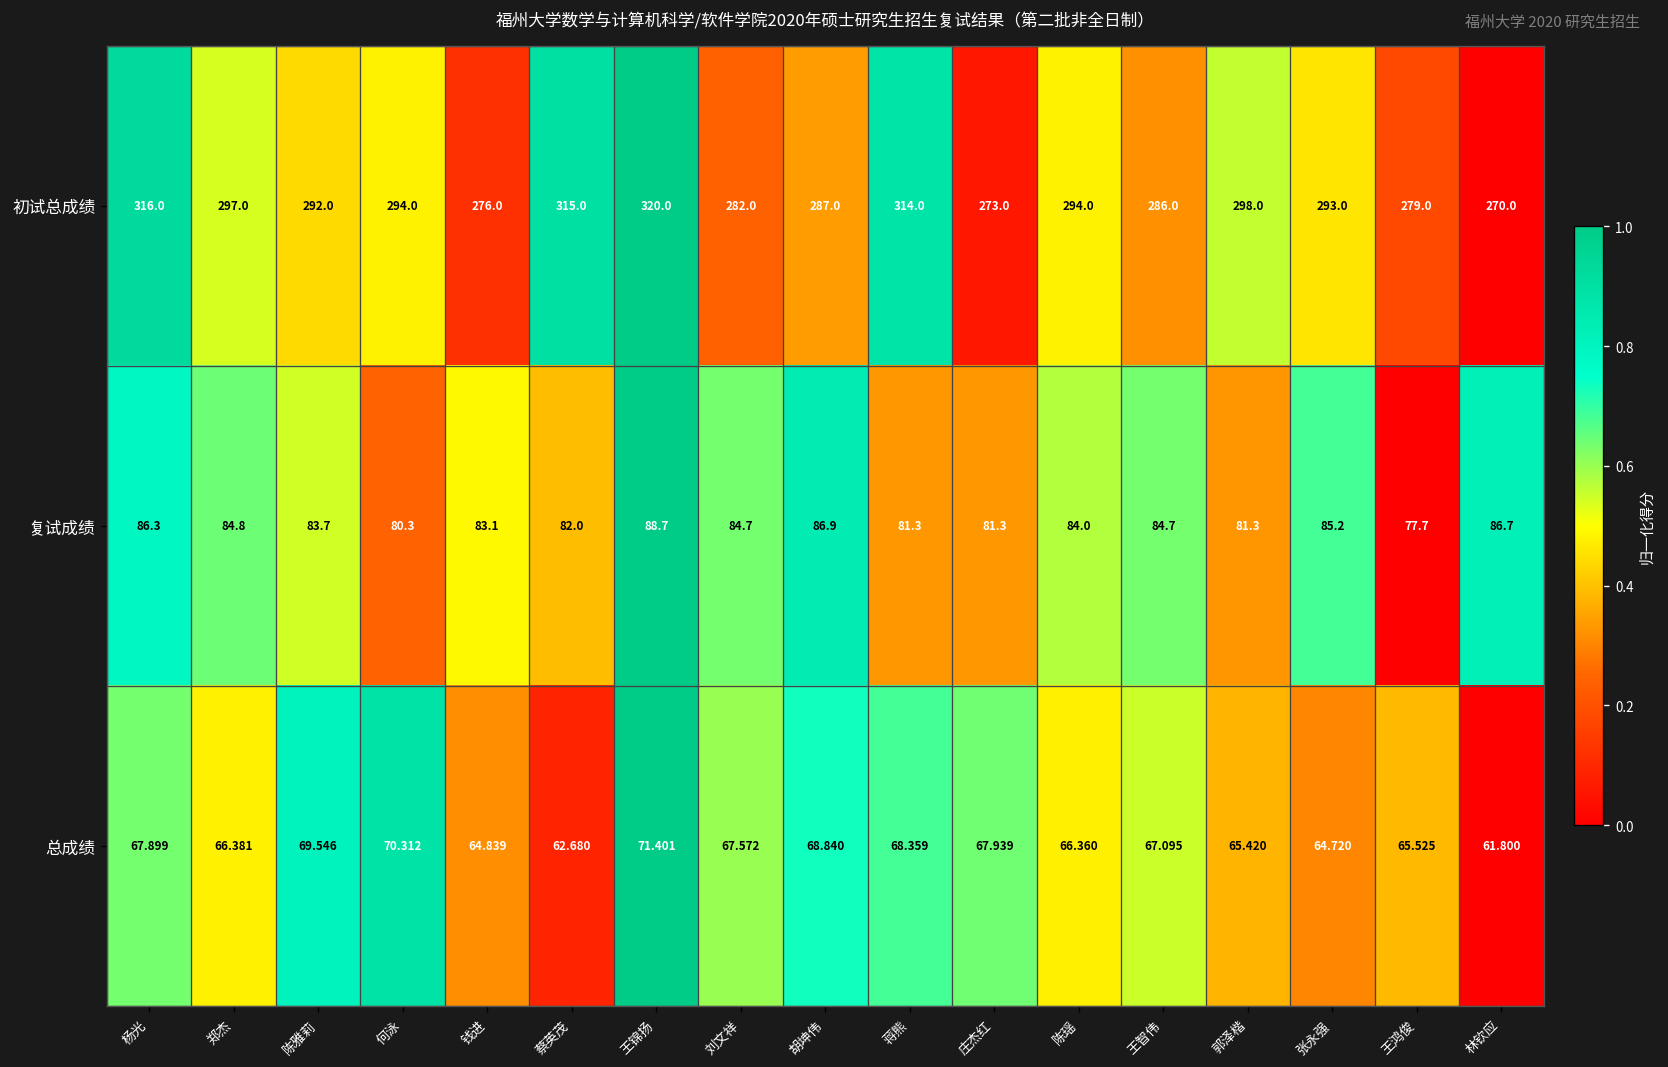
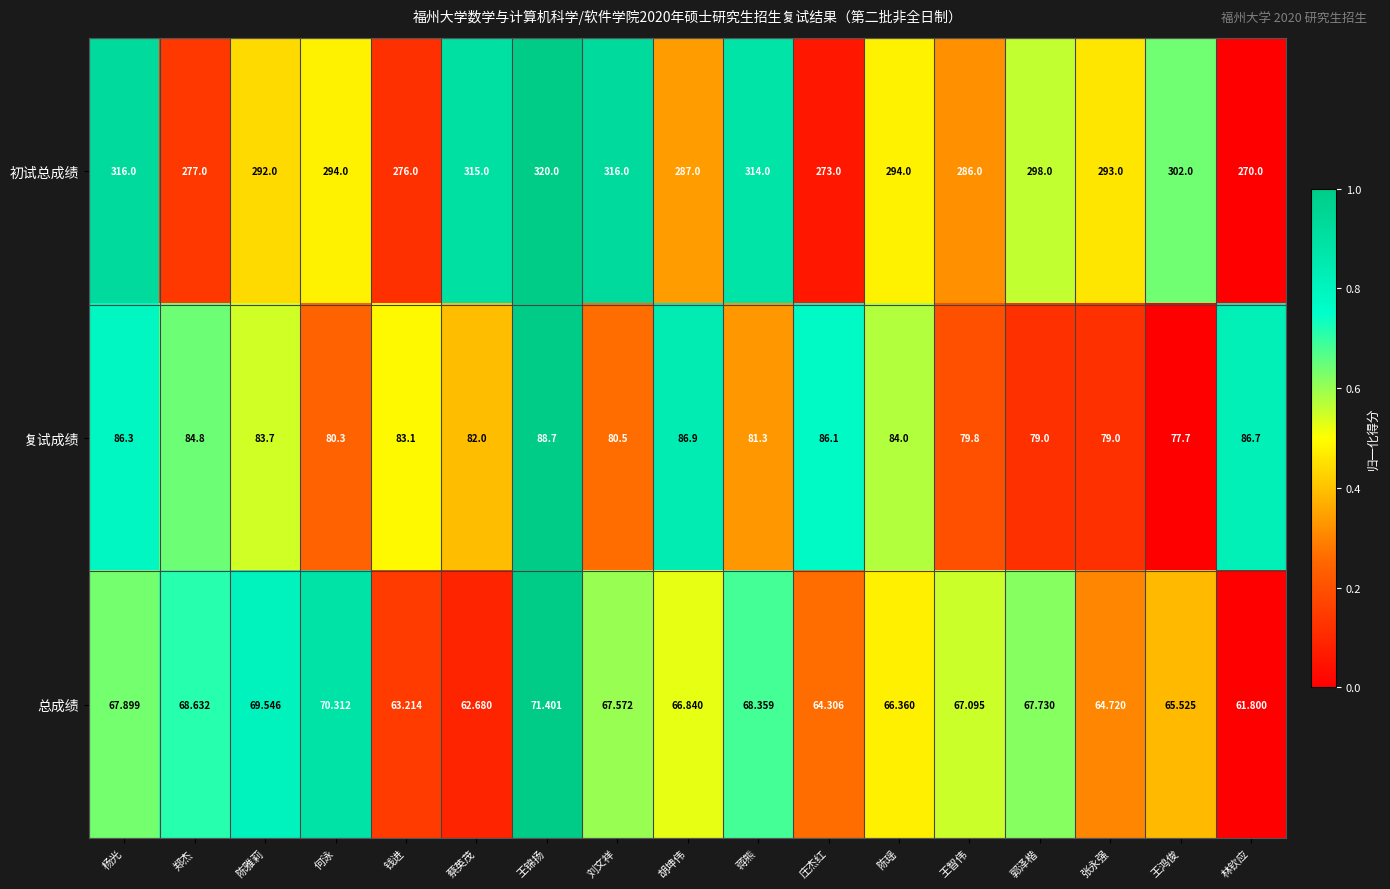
  {
    "初试总成绩": {
      "杨光": 316.0,
-     "郑杰": 297.0,
+     "郑杰": 277.0,
      "陈雅莉": 292.0,
      "何泳": 294.0,
      "钱进": 276.0,
      "蔡英茂": 315.0,
      "王锦扬": 320.0,
-     "刘文祥": 282.0,
+     "刘文祥": 316.0,
      "胡坤伟": 287.0,
      "蒋熊": 314.0,
      "庄杰红": 273.0,
      "陈瑶": 294.0,
      "王智伟": 286.0,
      "郭泽楷": 298.0,
      "张永强": 293.0,
-     "王鸿俊": 279.0,
+     "王鸿俊": 302.0,
      "林钦应": 270.0
    },
    "复试成绩": {
      "杨光": 86.3,
      "郑杰": 84.8,
      "陈雅莉": 83.7,
      "何泳": 80.3,
      "钱进": 83.1,
      "蔡英茂": 82.0,
      "王锦扬": 88.7,
-     "刘文祥": 84.7,
+     "刘文祥": 80.5,
      "胡坤伟": 86.9,
      "蒋熊": 81.3,
-     "庄杰红": 81.3,
+     "庄杰红": 86.1,
      "陈瑶": 84.0,
-     "王智伟": 84.7,
-     "郭泽楷": 81.3,
-     "张永强": 85.2,
+     "王智伟": 79.8,
+     "郭泽楷": 79.0,
+     "张永强": 79.0,
      "王鸿俊": 77.7,
      "林钦应": 86.7
    },
    "总成绩": {
      "杨光": 67.899,
-     "郑杰": 66.381,
+     "郑杰": 68.632,
      "陈雅莉": 69.546,
      "何泳": 70.312,
-     "钱进": 64.839,
+     "钱进": 63.214,
      "蔡英茂": 62.680,
      "王锦扬": 71.401,
      "刘文祥": 67.572,
-     "胡坤伟": 68.840,
+     "胡坤伟": 66.840,
      "蒋熊": 68.359,
-     "庄杰红": 67.939,
+     "庄杰红": 64.306,
      "陈瑶": 66.360,
      "王智伟": 67.095,
-     "郭泽楷": 65.420,
+     "郭泽楷": 67.730,
      "张永强": 64.720,
      "王鸿俊": 65.525,
      "林钦应": 61.800
    }
  }
